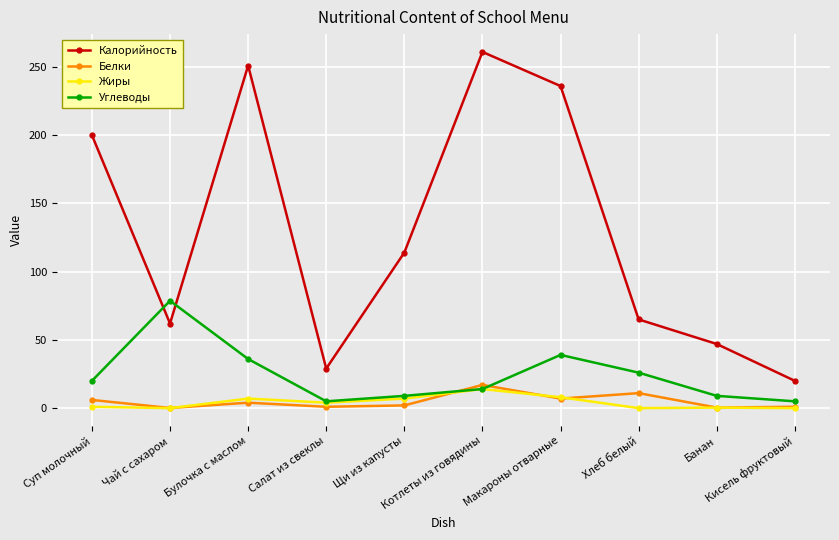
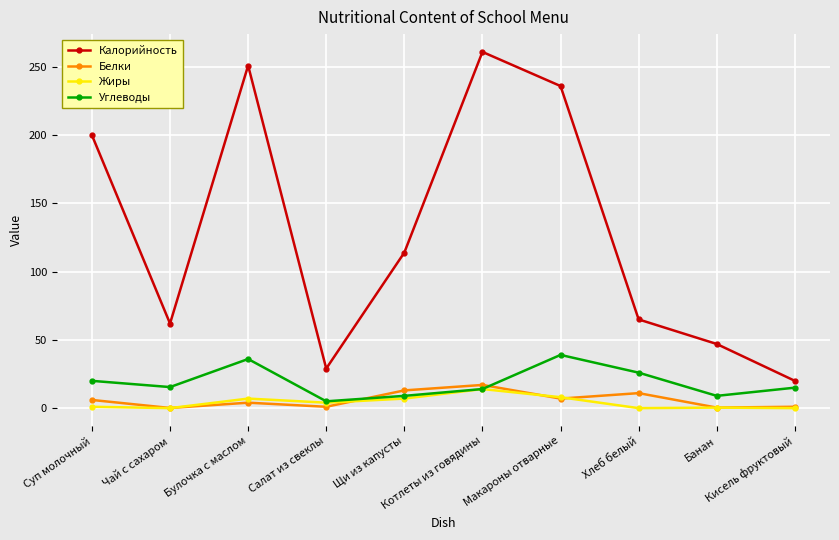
  {
    "Калорийность": {
      "Суп молочный": 200,
      "Чай с сахаром": 62,
      "Булочка с маслом": 251,
      "Салат из свеклы": 29,
      "Щи из капусты": 114,
      "Котлеты из говядины": 261,
      "Макароны отварные": 236,
      "Хлеб белый": 65,
      "Банан": 47,
      "Кисель фруктовый": 20
    },
    "Белки": {
      "Суп молочный": 6,
      "Булочка с маслом": 4,
      "Салат из свеклы": 1,
-     "Щи из капусты": 2,
+     "Щи из капусты": 13,
      "Котлеты из говядины": 17,
      "Хлеб белый": 11
    },
    "Жиры": {
      "Суп молочный": 1,
      "Булочка с маслом": 7,
      "Щи из капусты": 7,
      "Хлеб белый": 0
    },
    "Углеводы": {
      "Суп молочный": 20,
-     "Чай с сахаром": 79,
+     "Чай с сахаром": 15,
      "Булочка с маслом": 36,
      "Щи из капусты": 9,
      "Макароны отварные": 39,
      "Хлеб белый": 26,
      "Банан": 9,
-     "Кисель фруктовый": 5
+     "Кисель фруктовый": 15
    }
  }
